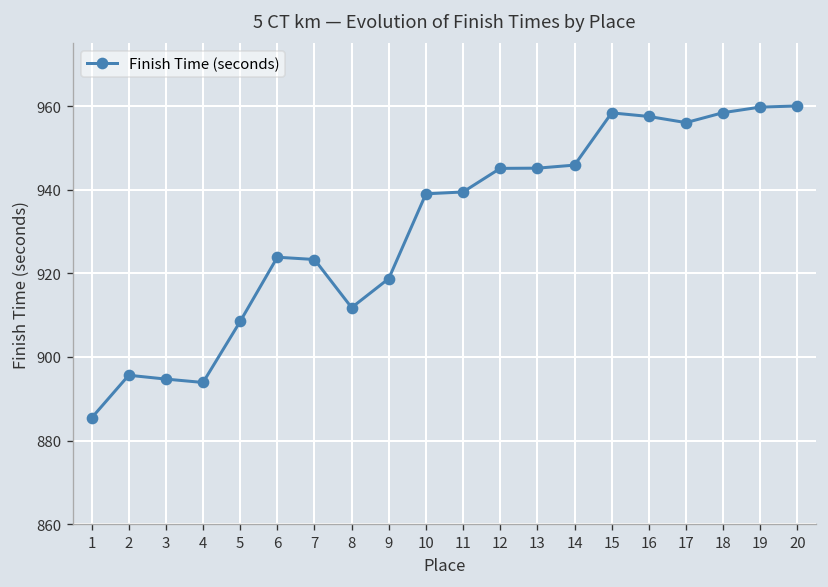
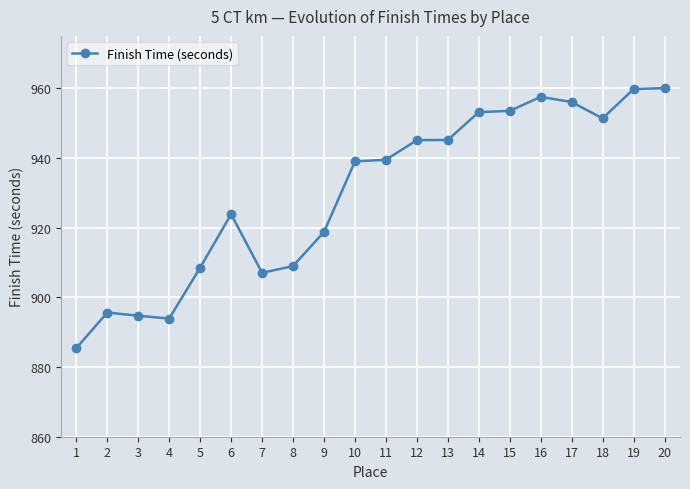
  {
    "1": 885,
    "2": 896,
    "3": 895,
    "4": 894,
    "5": 908,
    "6": 924,
-   "7": 923,
-   "8": 912,
+   "7": 907,
+   "8": 909,
    "9": 919,
    "10": 939,
    "11": 939,
    "12": 945,
    "13": 945,
-   "14": 946,
-   "15": 958,
+   "14": 953,
+   "15": 953,
    "16": 958,
    "17": 956,
-   "18": 958,
+   "18": 951,
    "19": 960,
    "20": 960
  }
